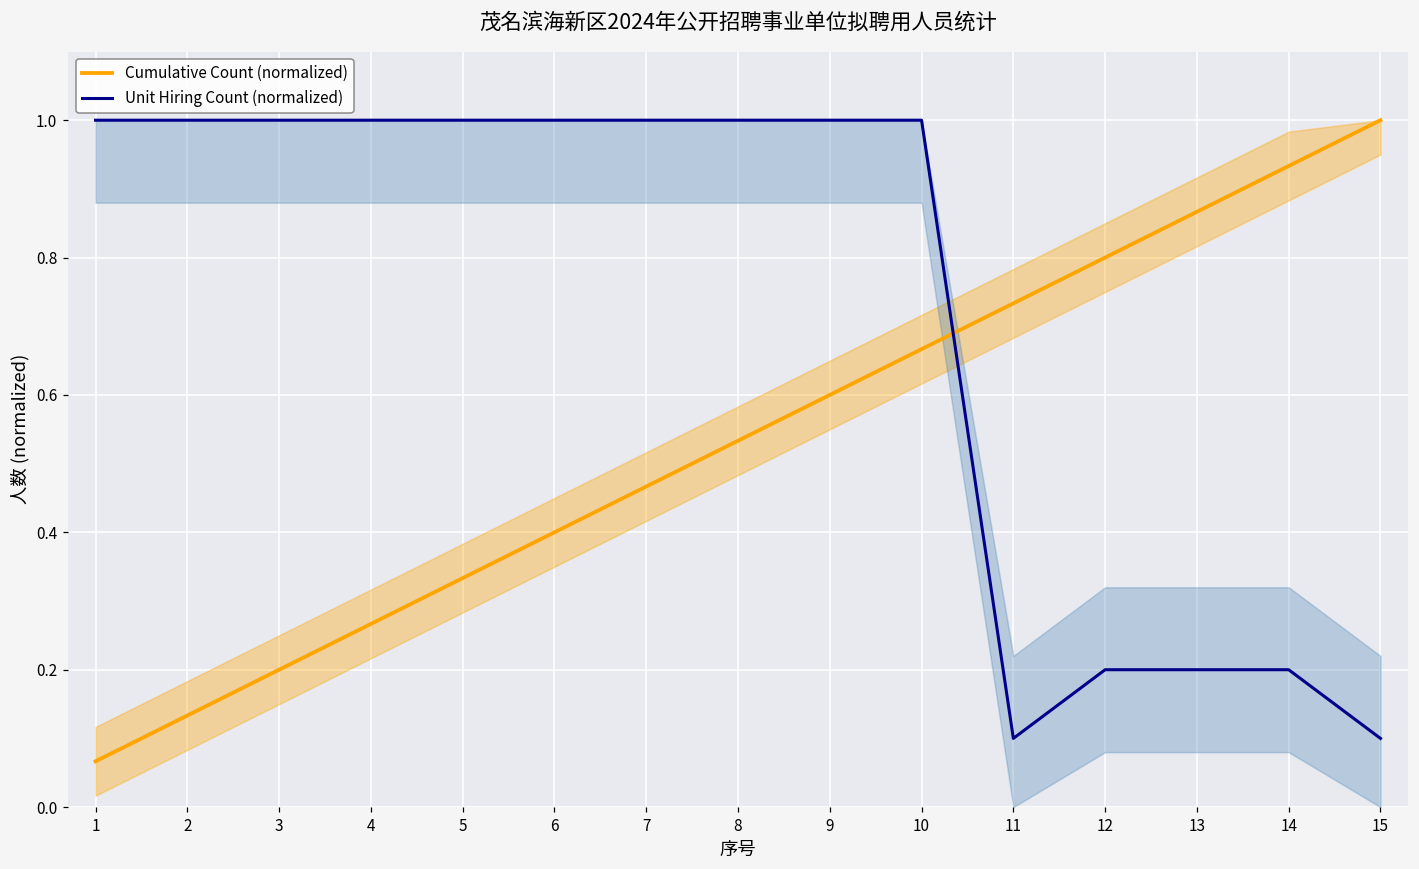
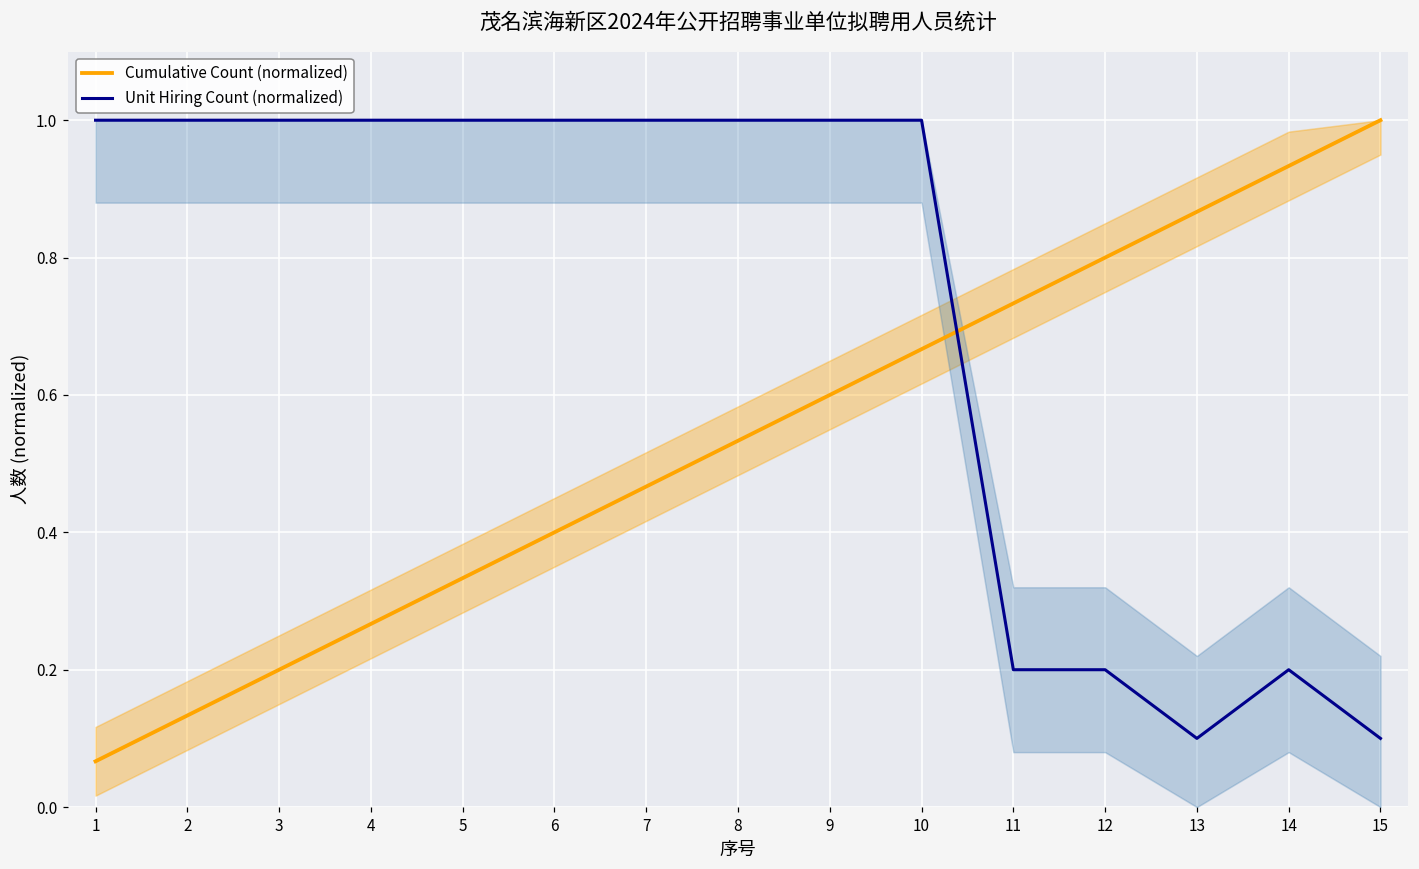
  {
    "Unit Hiring Count (normalized)": {
-     "11": 0.10,
+     "11": 0.20,
      "12": 0.20,
-     "13": 0.20,
+     "13": 0.10,
      "14": 0.20,
      "15": 0.10
    }
  }
